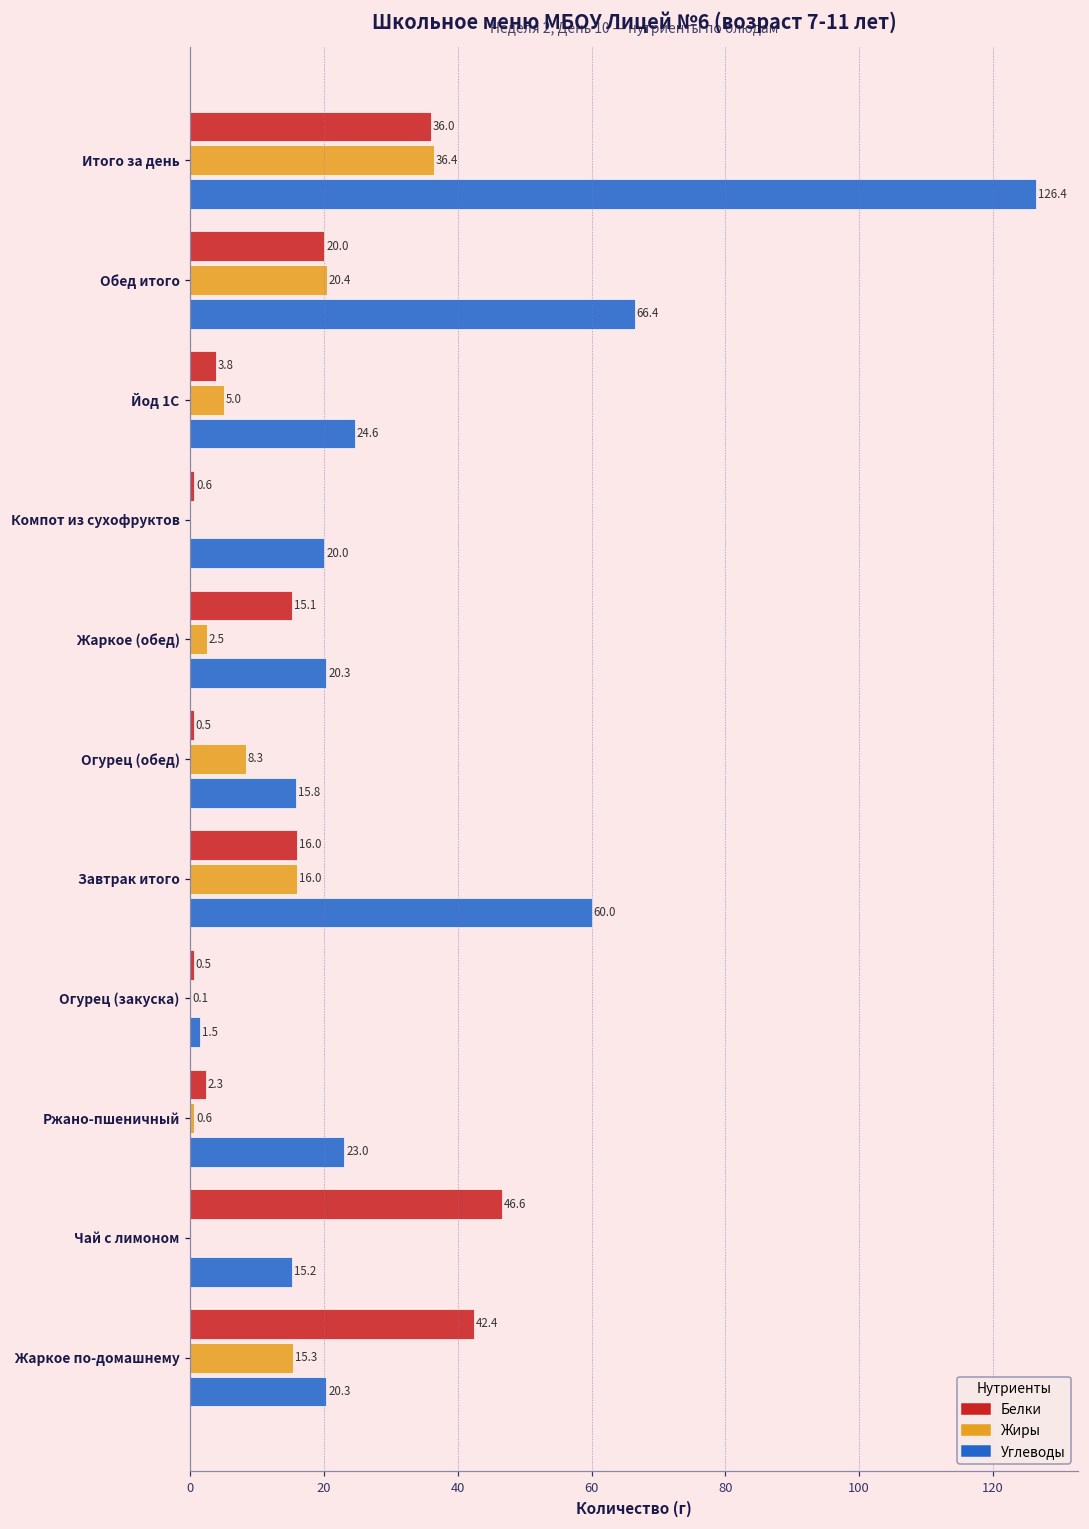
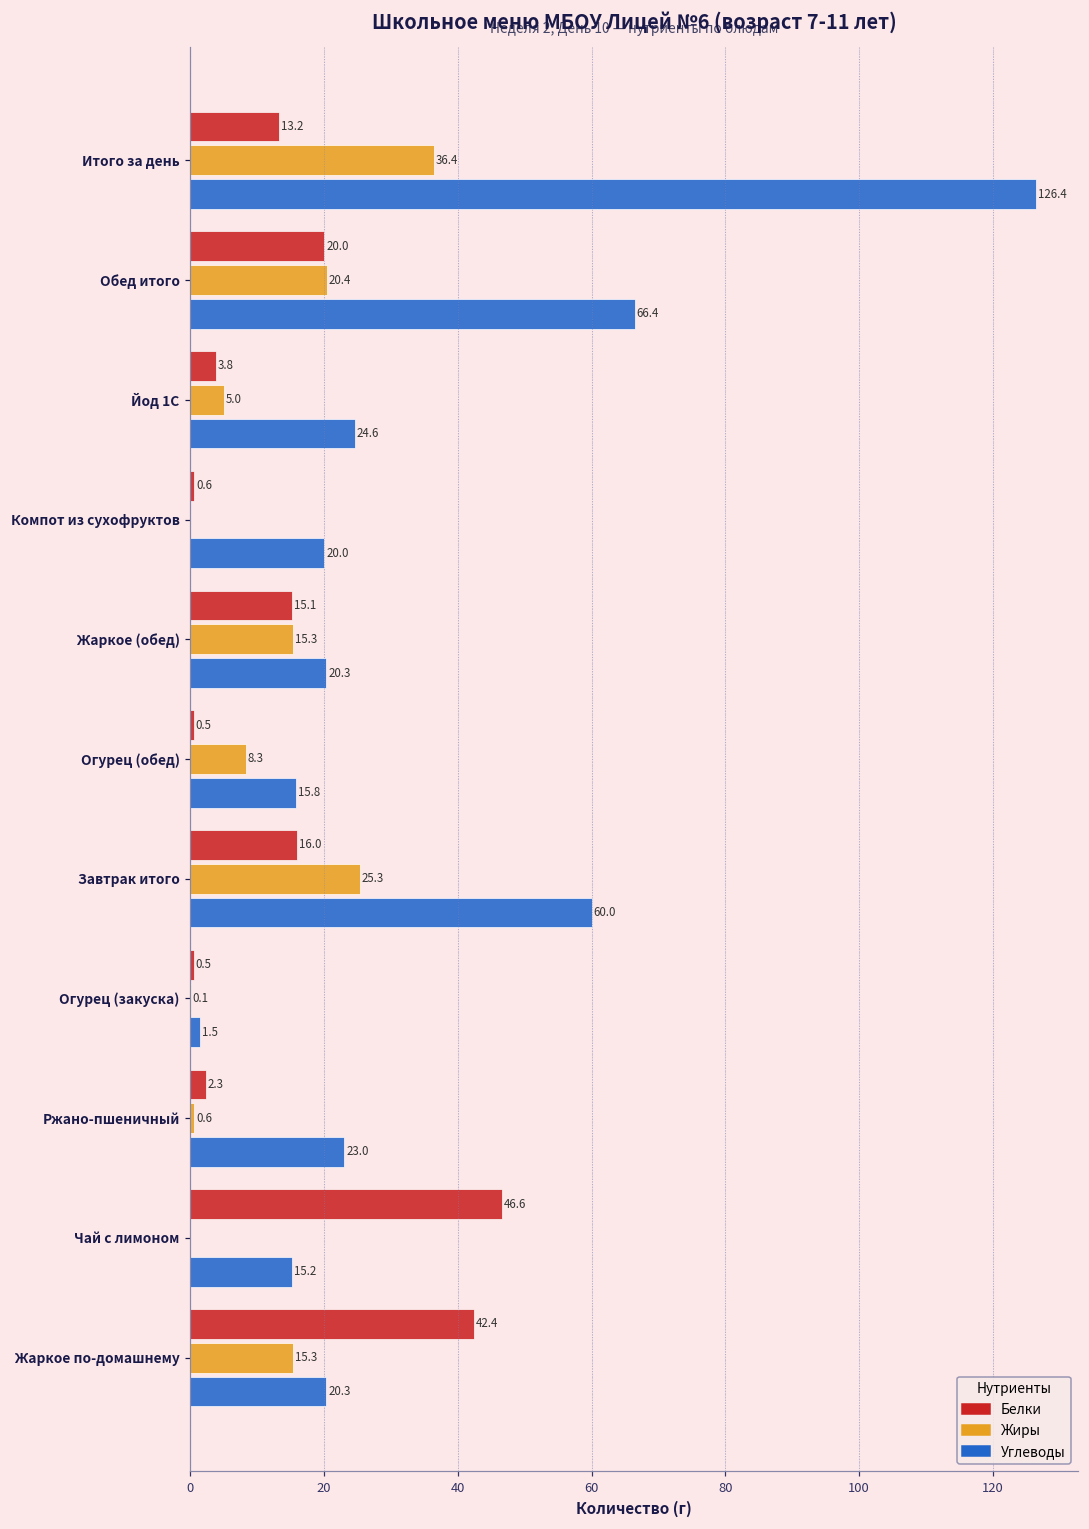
  {
    "Белки": {
-     "Итого за день": 36.0,
+     "Итого за день": 13.2,
      "Обед итого": 20.0,
      "Йод 1С": 3.8,
      "Компот из сухофруктов": 0.6,
      "Жаркое (обед)": 15.1,
      "Огурец (обед)": 0.5,
      "Завтрак итого": 16.0,
      "Огурец (закуска)": 0.5,
      "Ржано-пшеничный": 2.3,
      "Чай с лимоном": 46.6,
      "Жаркое по-домашнему": 42.4
    },
    "Жиры": {
      "Итого за день": 36.4,
      "Обед итого": 20.4,
      "Йод 1С": 5.0,
-     "Жаркое (обед)": 2.5,
+     "Жаркое (обед)": 15.3,
      "Огурец (обед)": 8.3,
-     "Завтрак итого": 16.0,
+     "Завтрак итого": 25.3,
      "Огурец (закуска)": 0.1,
      "Ржано-пшеничный": 0.6,
      "Жаркое по-домашнему": 15.3
    },
    "Углеводы": {
      "Итого за день": 126.4,
      "Обед итого": 66.4,
      "Йод 1С": 24.6,
      "Компот из сухофруктов": 20.0,
      "Жаркое (обед)": 20.3,
      "Огурец (обед)": 15.8,
      "Завтрак итого": 60.0,
      "Огурец (закуска)": 1.5,
      "Ржано-пшеничный": 23.0,
      "Чай с лимоном": 15.2,
      "Жаркое по-домашнему": 20.3
    }
  }
